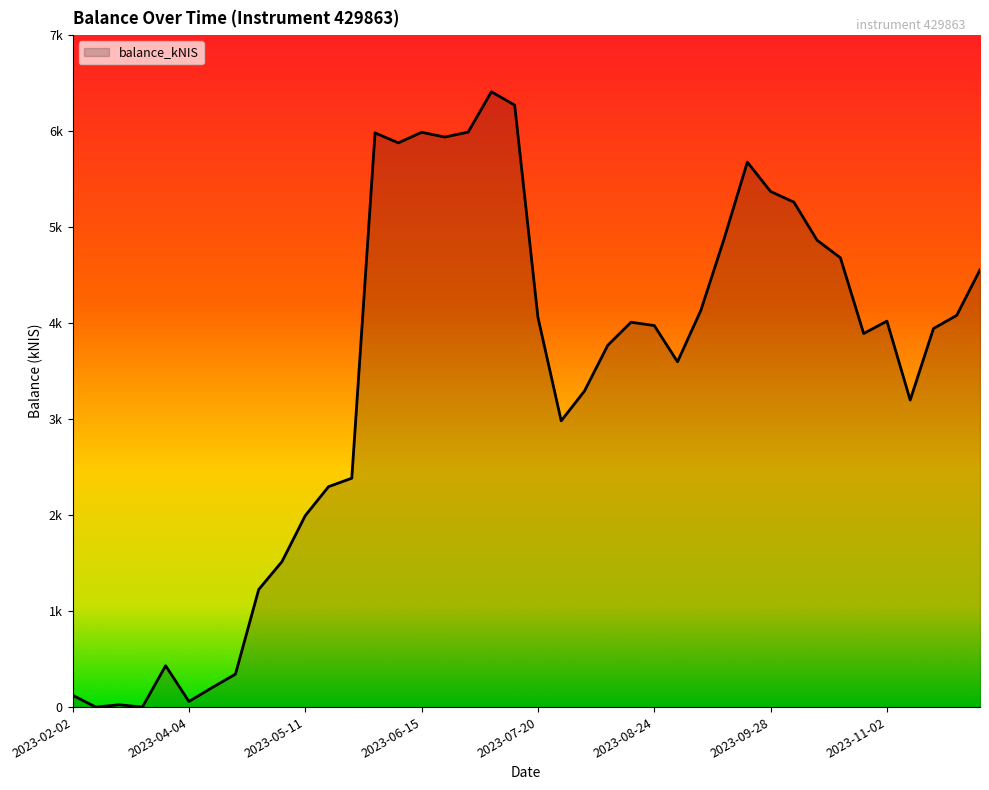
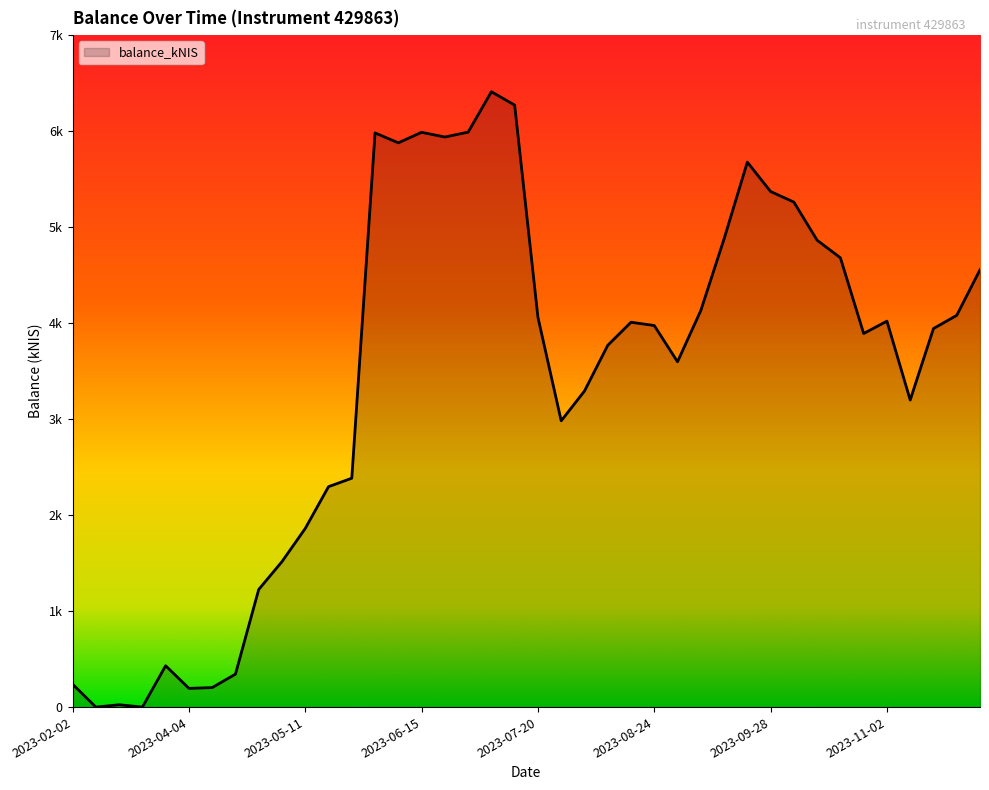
  {
-   "2023-02-02": 100,
-   "2023-04-04": 100,
-   "2023-05-11": 2000,
+   "2023-02-02": 200,
+   "2023-04-04": 200,
+   "2023-05-11": 1900,
    "2023-06-15": 6000,
    "2023-07-20": 4100,
    "2023-08-24": 4000,
    "2023-09-28": 5400,
    "2023-11-02": 4000
  }
